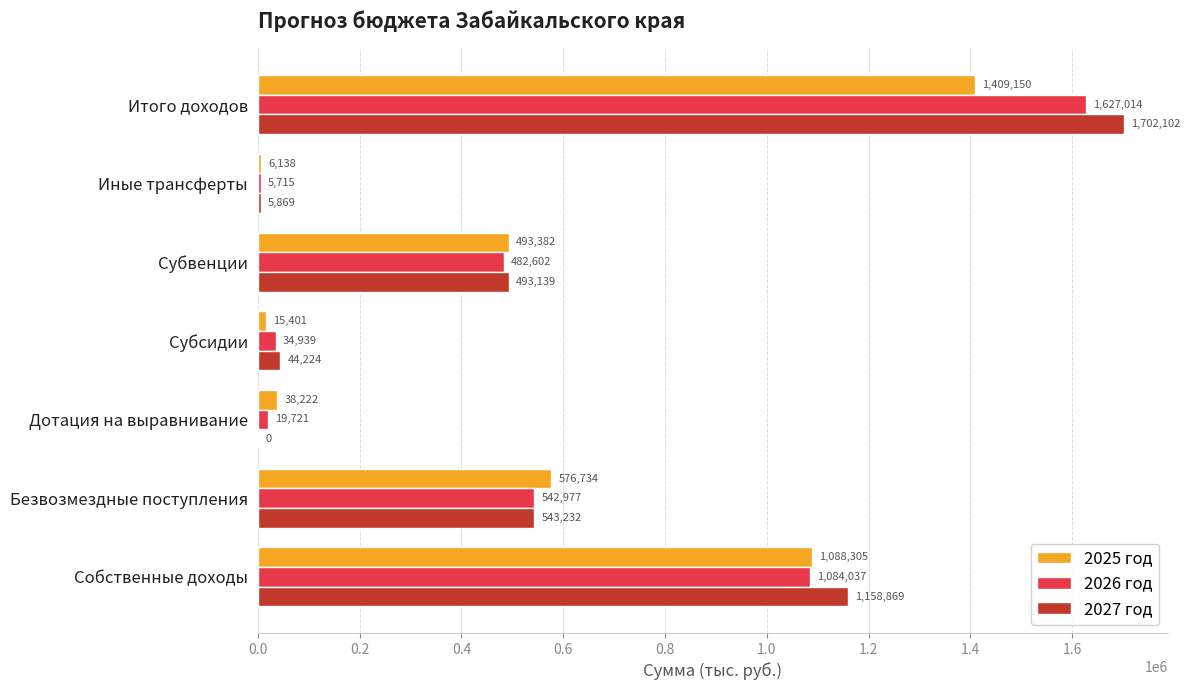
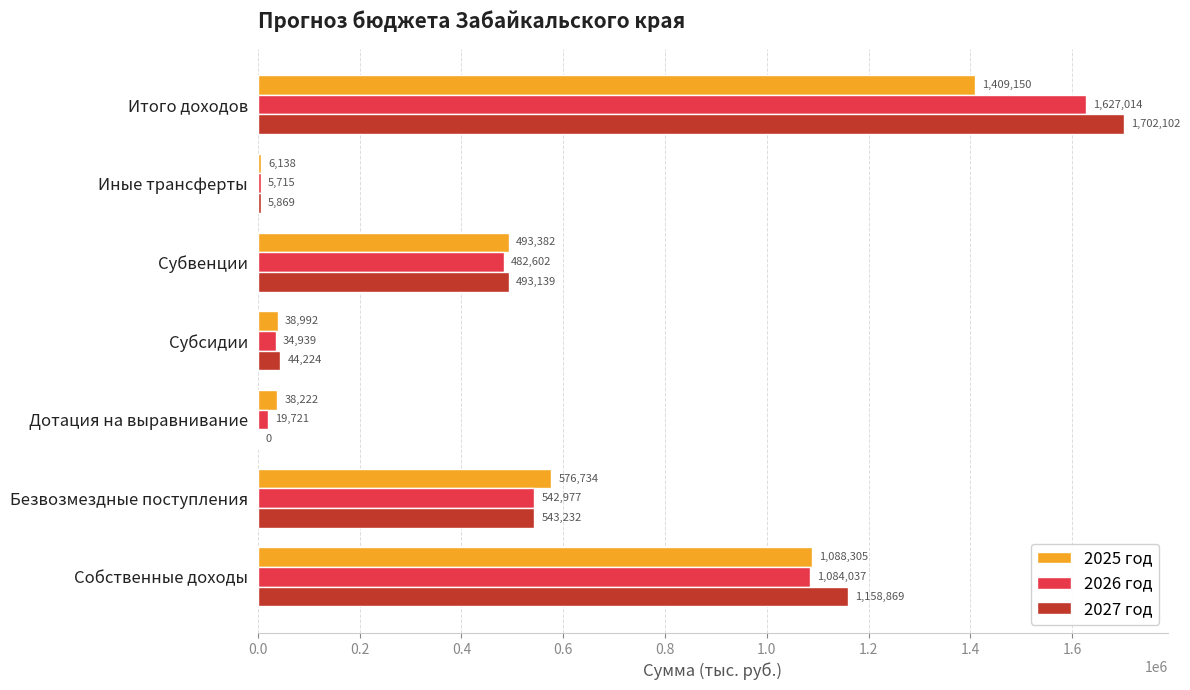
  {
    "2025 год": {
      "Итого доходов": "1,409,150",
      "Иные трансферты": "6,138",
      "Субвенции": "493,382",
-     "Субсидии": "15,401",
+     "Субсидии": "38,992",
      "Дотация на выравнивание": "38,222",
      "Безвозмездные поступления": "576,734",
      "Собственные доходы": "1,088,305"
    }
  }
